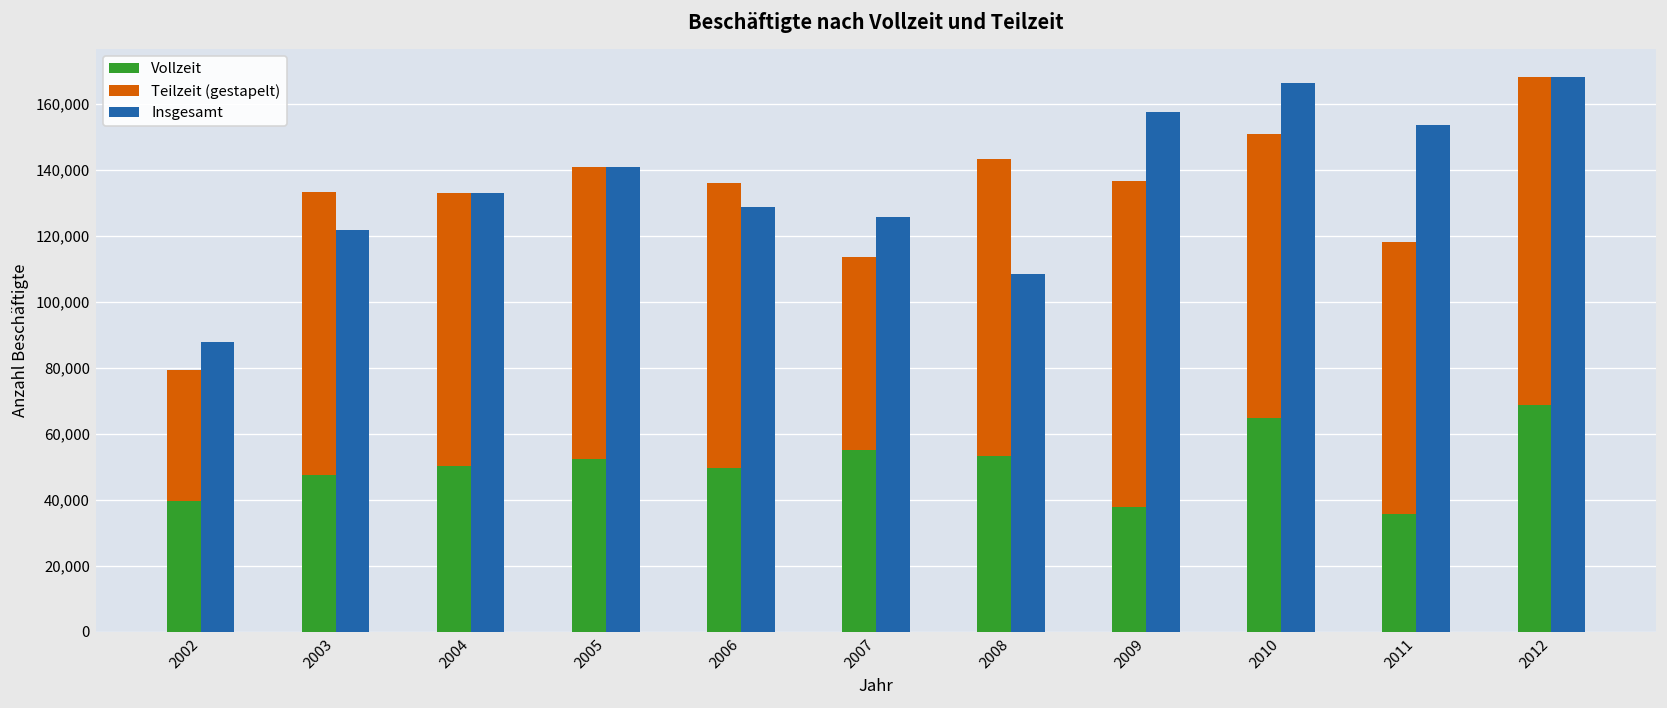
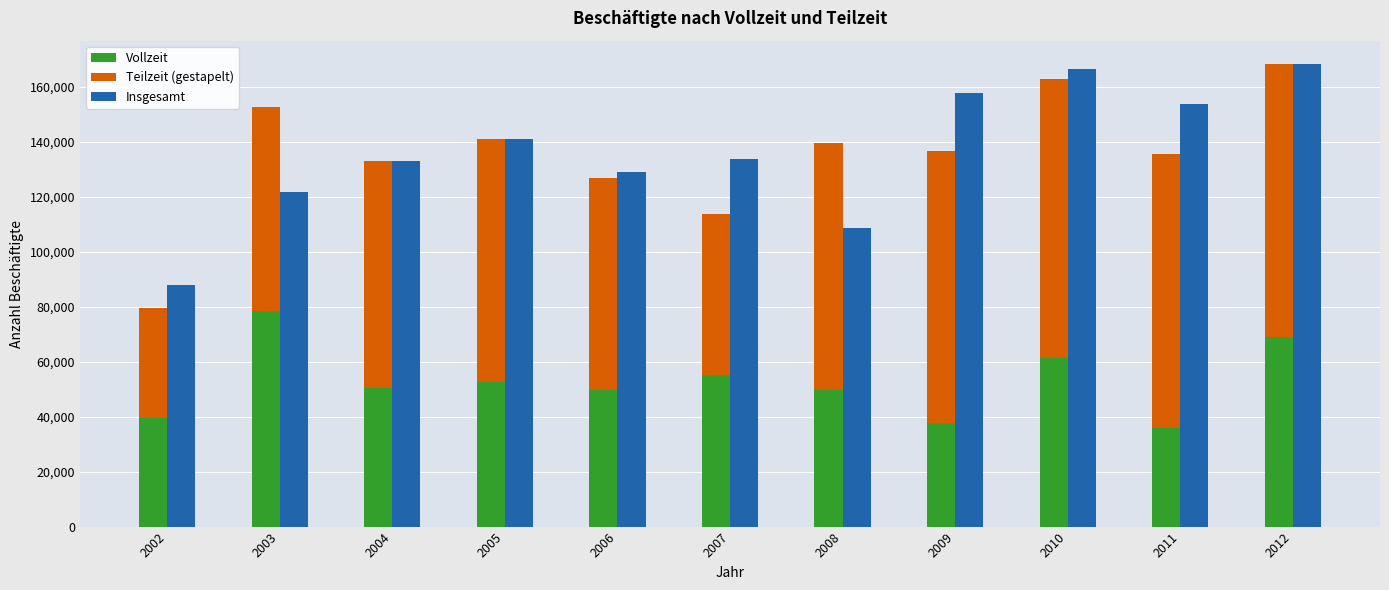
  {
    "Vollzeit": {
      "2002": "40,000",
-     "2003": "47,000",
+     "2003": "78,000",
      "2004": "50,000",
      "2005": "53,000",
      "2006": "50,000",
      "2007": "55,000",
-     "2008": "53,000",
+     "2008": "50,000",
      "2009": "38,000",
-     "2010": "65,000",
+     "2010": "61,000",
      "2011": "36,000",
      "2012": "69,000"
    },
    "Teilzeit (gestapelt)": {
      "2002": "40,000",
-     "2003": "86,000",
+     "2003": "74,000",
      "2004": "83,000",
      "2005": "88,000",
-     "2006": "86,000",
+     "2006": "77,000",
      "2007": "58,000",
      "2008": "90,000",
      "2009": "99,000",
-     "2010": "86,000",
-     "2011": "82,000",
+     "2010": "101,000",
+     "2011": "100,000",
      "2012": "99,000"
    },
    "Insgesamt": {
      "2002": "88,000",
      "2003": "122,000",
      "2004": "133,000",
      "2005": "141,000",
      "2006": "129,000",
-     "2007": "126,000",
+     "2007": "134,000",
      "2008": "109,000",
      "2009": "158,000",
      "2010": "166,000",
      "2011": "154,000",
      "2012": "168,000"
    }
  }
